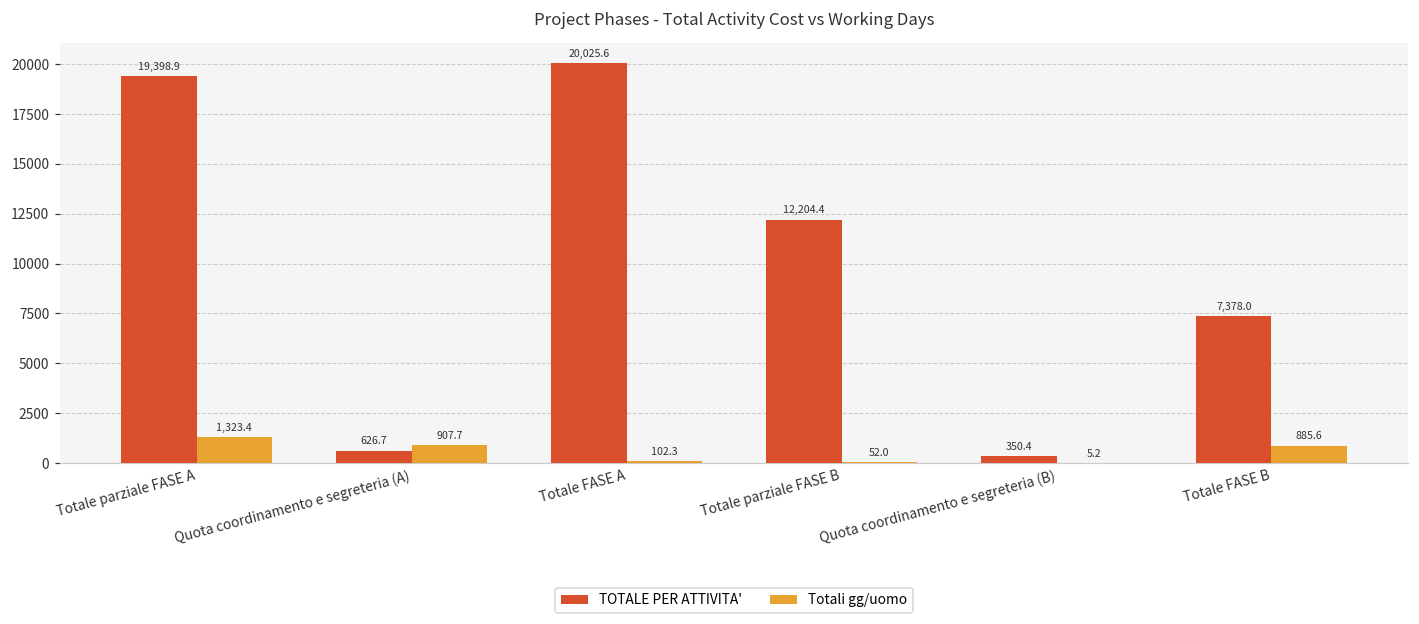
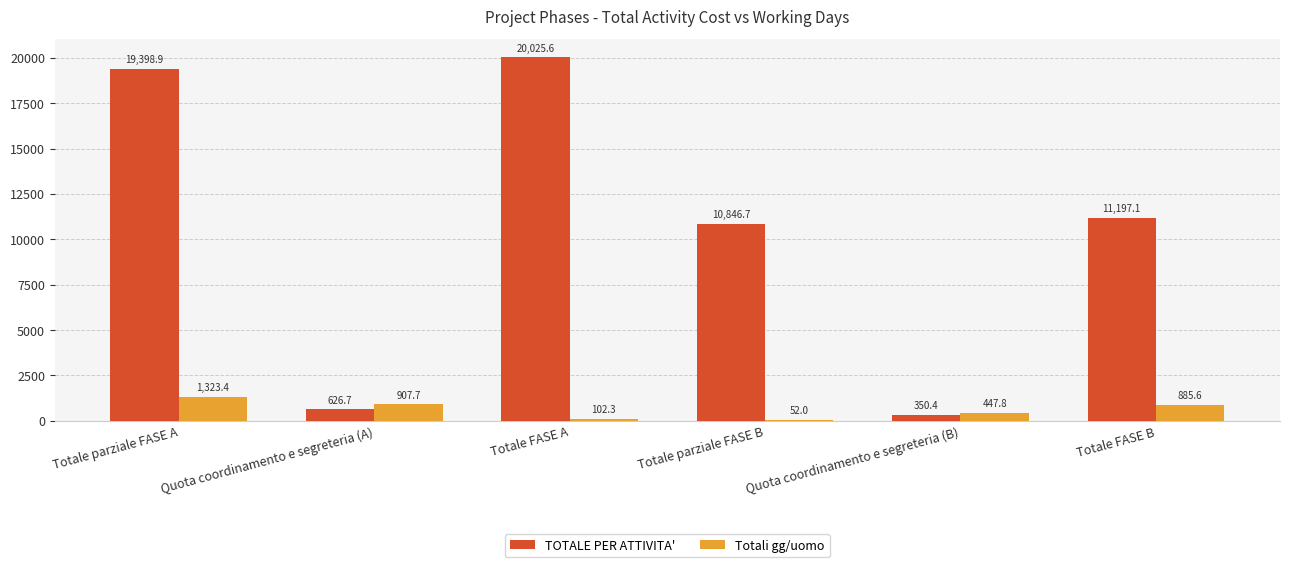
  {
    "TOTALE PER ATTIVITA'": {
      "Totale parziale FASE A": "19,398.9",
      "Quota coordinamento e segreteria (A)": "626.7",
      "Totale FASE A": "20,025.6",
-     "Totale parziale FASE B": "12,204.4",
+     "Totale parziale FASE B": "10,846.7",
      "Quota coordinamento e segreteria (B)": "350.4",
-     "Totale FASE B": "7,378.0"
+     "Totale FASE B": "11,197.1"
    },
    "Totali gg/uomo": {
      "Totale parziale FASE A": "1,323.4",
      "Quota coordinamento e segreteria (A)": "907.7",
      "Totale FASE A": "102.3",
      "Totale parziale FASE B": "52.0",
-     "Quota coordinamento e segreteria (B)": "5.2",
+     "Quota coordinamento e segreteria (B)": "447.8",
      "Totale FASE B": "885.6"
    }
  }
